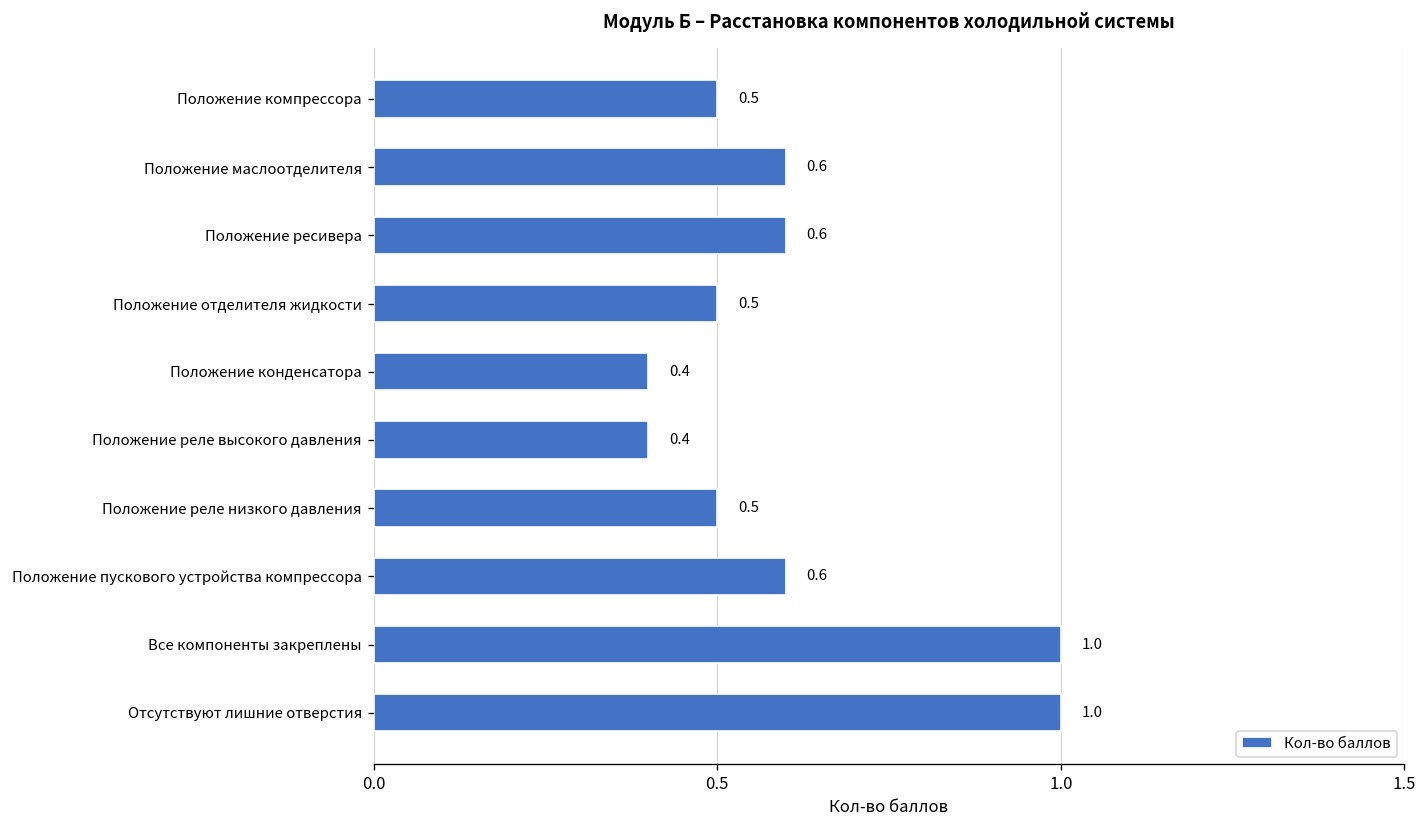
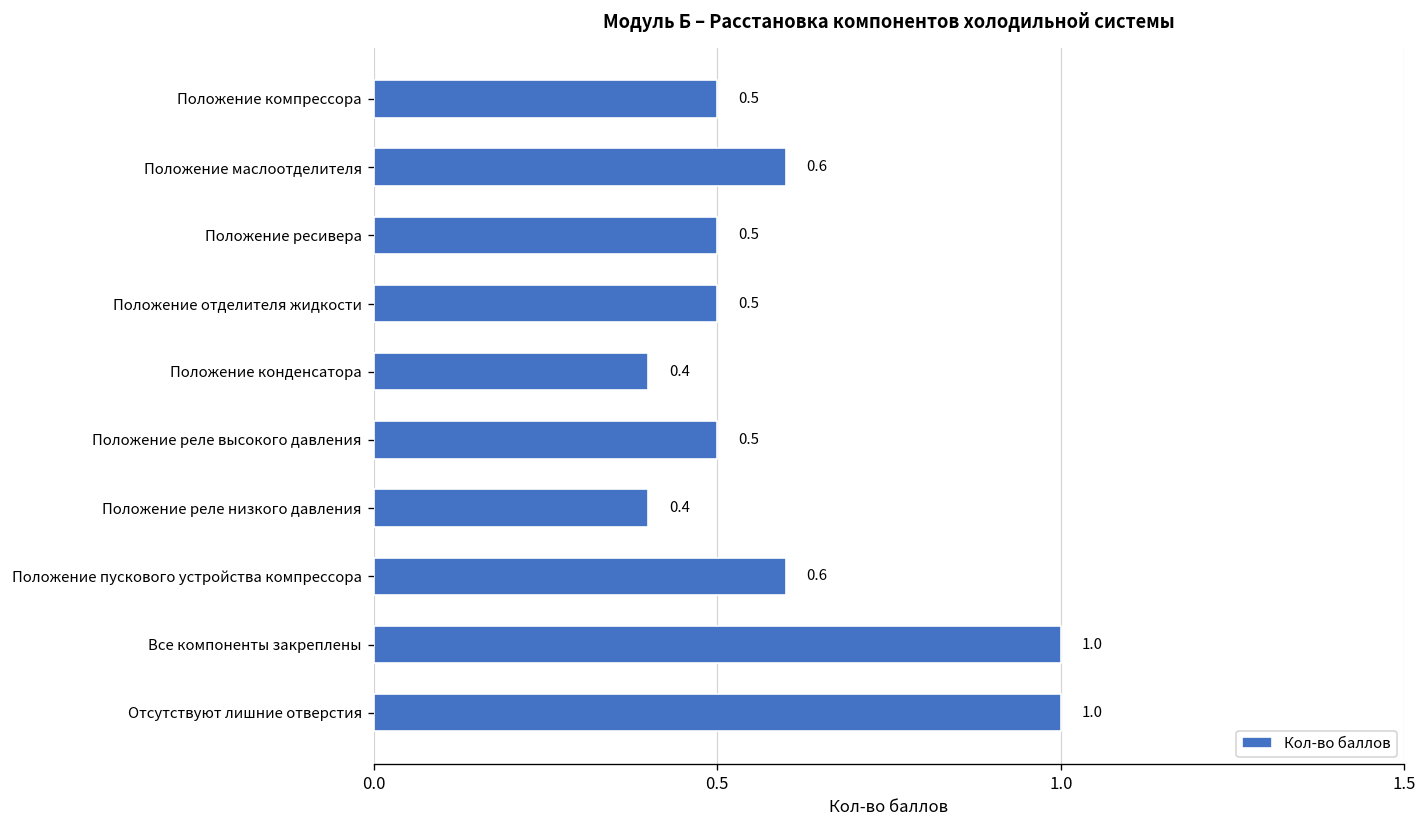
  {
    "Положение компрессора": 0.5,
    "Положение маслоотделителя": 0.6,
-   "Положение ресивера": 0.6,
+   "Положение ресивера": 0.5,
    "Положение отделителя жидкости": 0.5,
    "Положение конденсатора": 0.4,
-   "Положение реле высокого давления": 0.4,
-   "Положение реле низкого давления": 0.5,
+   "Положение реле высокого давления": 0.5,
+   "Положение реле низкого давления": 0.4,
    "Положение пускового устройства компрессора": 0.6,
    "Все компоненты закреплены": 1.0,
    "Отсутствуют лишние отверстия": 1.0
  }
